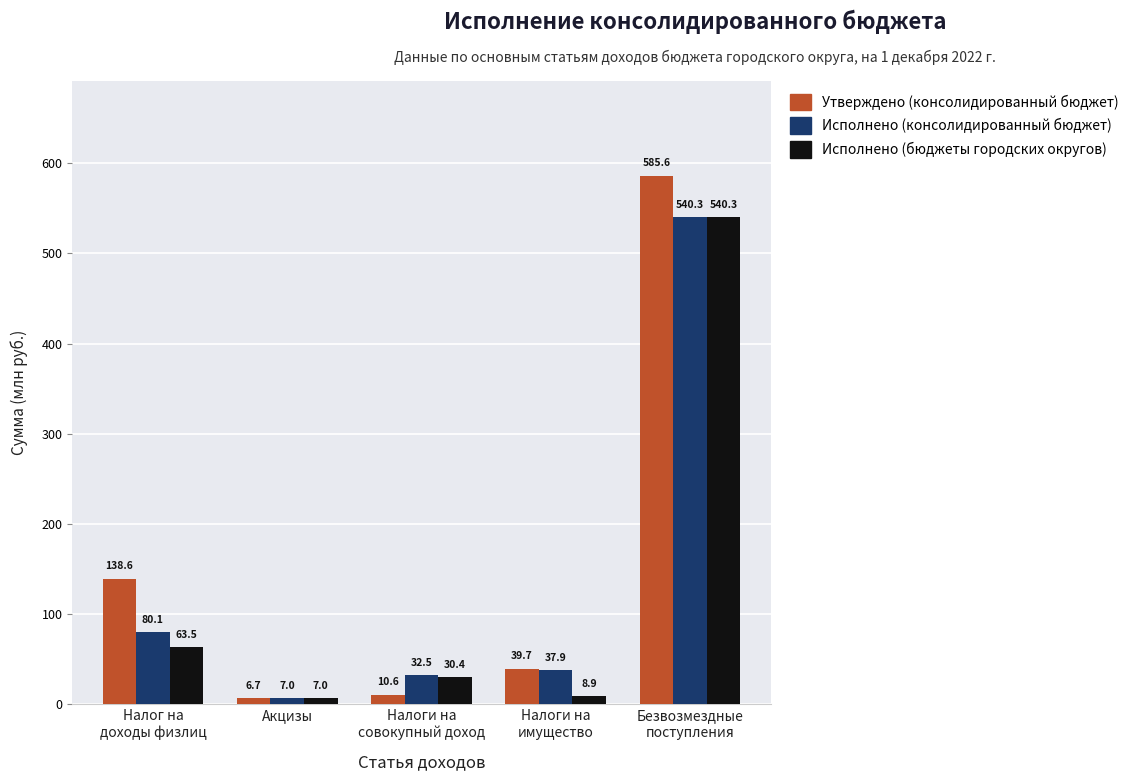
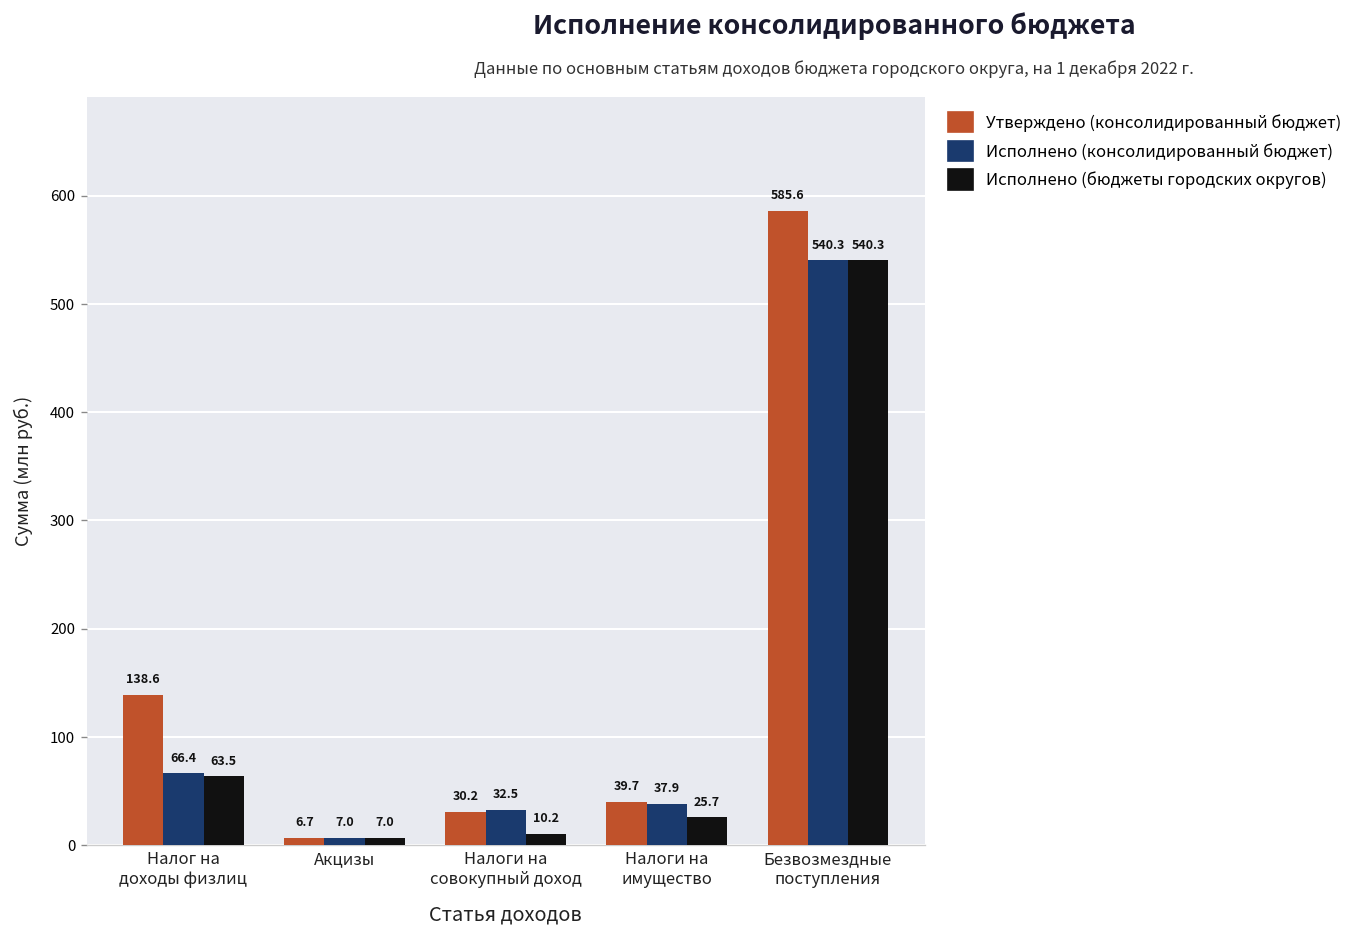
  {
    "Утверждено (консолидированный бюджет)": {
      "Налог на доходы физлиц": 138.6,
      "Акцизы": 6.7,
-     "Налоги на совокупный доход": 10.6,
+     "Налоги на совокупный доход": 30.2,
      "Налоги на имущество": 39.7,
      "Безвозмездные поступления": 585.6
    },
    "Исполнено (консолидированный бюджет)": {
-     "Налог на доходы физлиц": 80.1,
+     "Налог на доходы физлиц": 66.4,
      "Акцизы": 7.0,
      "Налоги на совокупный доход": 32.5,
      "Налоги на имущество": 37.9,
      "Безвозмездные поступления": 540.3
    },
    "Исполнено (бюджеты городских округов)": {
      "Налог на доходы физлиц": 63.5,
      "Акцизы": 7.0,
-     "Налоги на совокупный доход": 30.4,
-     "Налоги на имущество": 8.9,
+     "Налоги на совокупный доход": 10.2,
+     "Налоги на имущество": 25.7,
      "Безвозмездные поступления": 540.3
    }
  }
